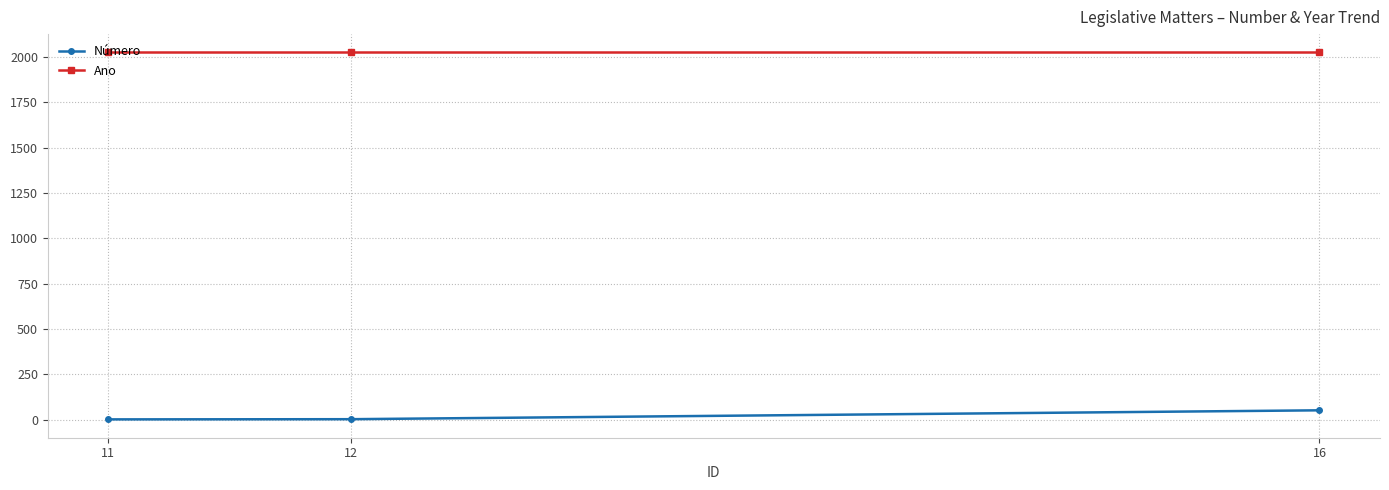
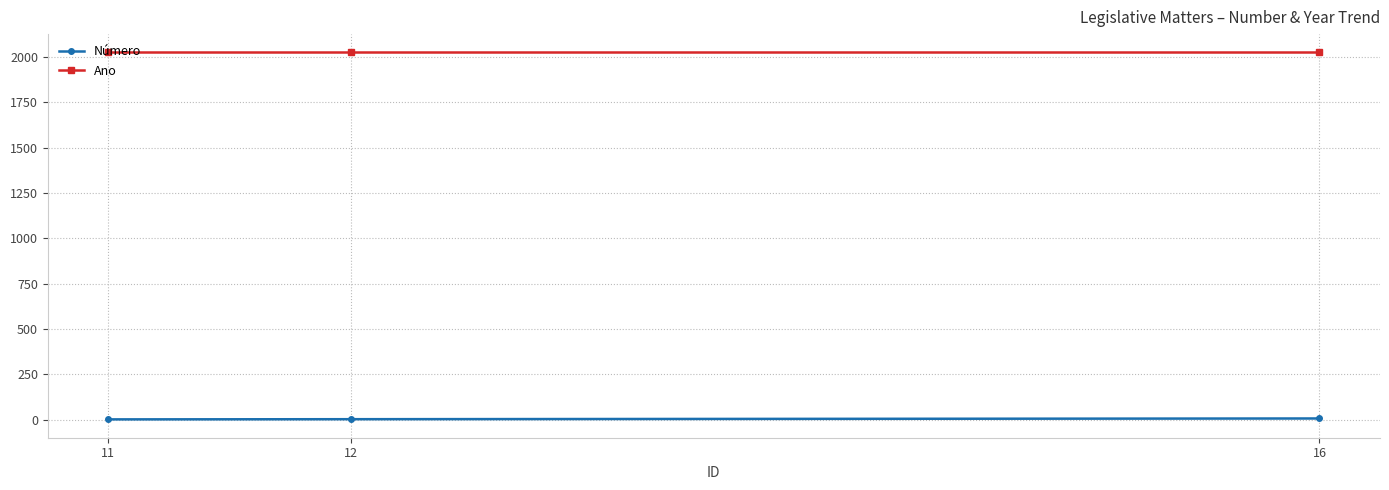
  {
    "Número": {
      "11": 0,
      "12": 0,
-     "16": 50
+     "16": 10
    },
    "Ano": {
      "11": 2030,
      "12": 2030,
      "16": 2030
    }
  }
